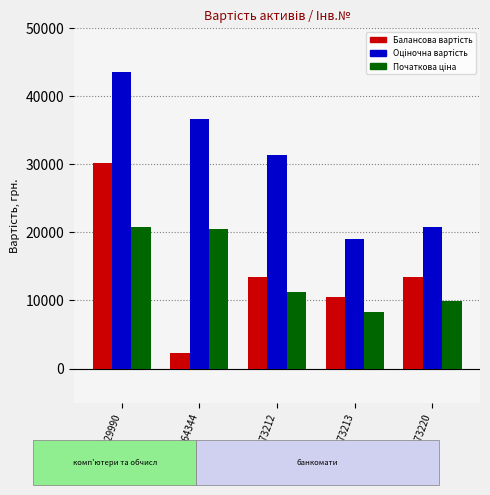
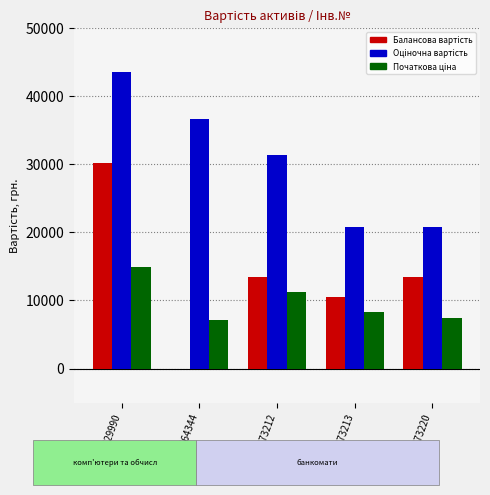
  {
    "Балансова вартість": {
      "129990": 30000,
-     "164344": 2000,
+     "164344": 0,
      "173212": 14000,
      "173213": 10000,
      "173220": 14000
    },
    "Оціночна вартість": {
      "129990": 44000,
      "164344": 37000,
      "173212": 31000,
-     "173213": 19000,
+     "173213": 21000,
      "173220": 21000
    },
    "Початкова ціна": {
-     "129990": 21000,
-     "164344": 20000,
+     "129990": 15000,
+     "164344": 7000,
      "173212": 11000,
      "173213": 8000,
-     "173220": 10000
+     "173220": 7000
    }
  }
